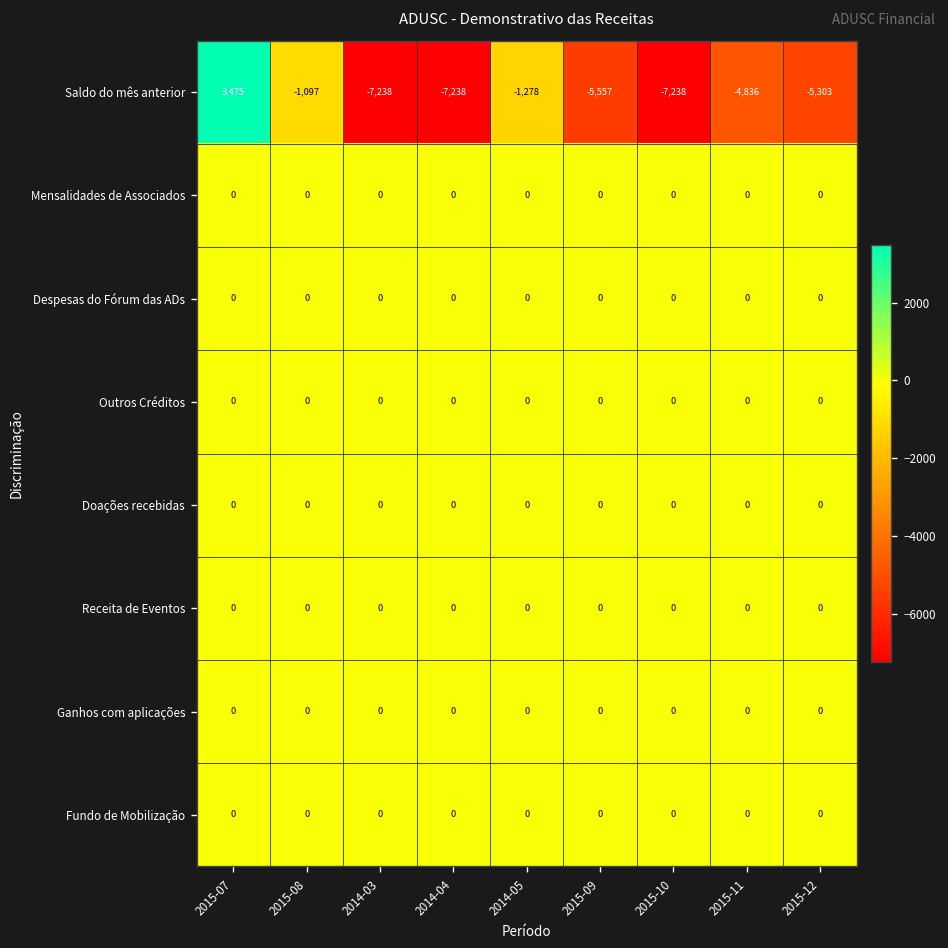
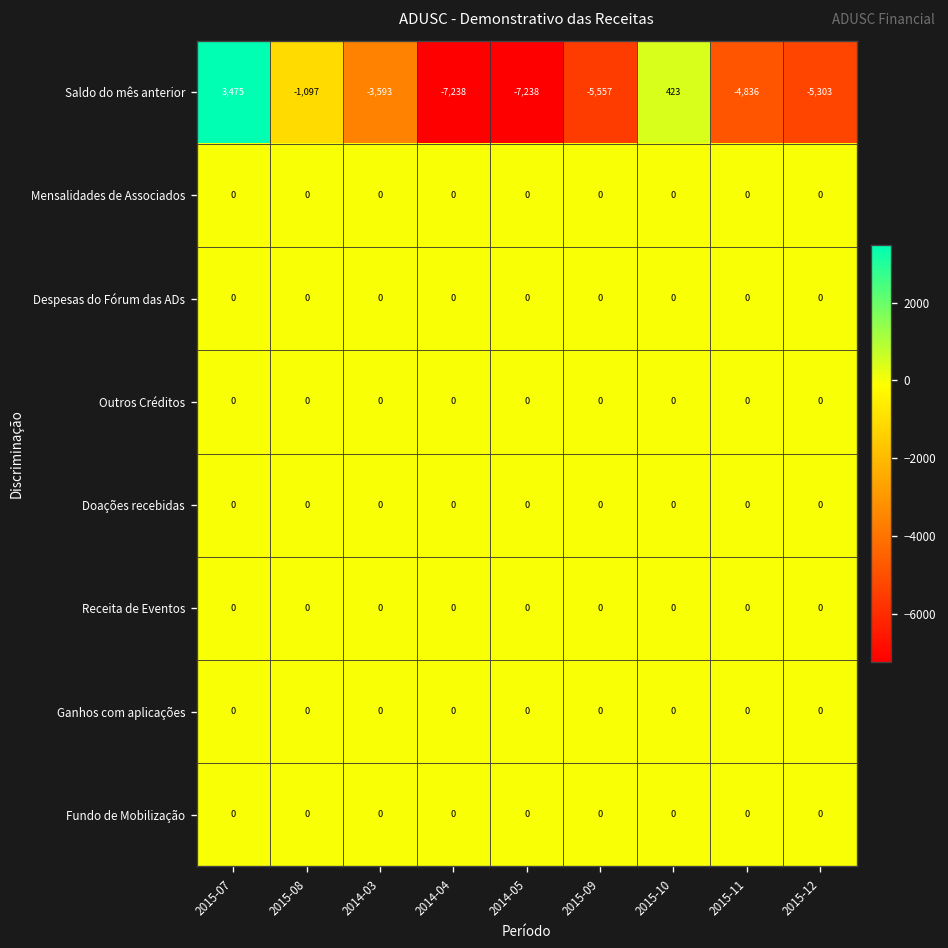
  {
    "Saldo do mês anterior": {
      "2015-07": "3,475",
      "2015-08": "-1,097",
-     "2014-03": "-7,238",
+     "2014-03": "-3,593",
      "2014-04": "-7,238",
-     "2014-05": "-1,278",
+     "2014-05": "-7,238",
      "2015-09": "-5,557",
-     "2015-10": "-7,238",
+     "2015-10": "423",
      "2015-11": "-4,836",
      "2015-12": "-5,303"
    },
    "Mensalidades de Associados": {
      "2015-07": "0",
      "2015-08": "0",
      "2014-03": "0",
      "2014-04": "0",
      "2014-05": "0",
      "2015-09": "0",
      "2015-10": "0",
      "2015-11": "0",
      "2015-12": "0"
    },
    "Despesas do Fórum das ADs": {
      "2015-07": "0",
      "2015-08": "0",
      "2014-03": "0",
      "2014-04": "0",
      "2014-05": "0",
      "2015-09": "0",
      "2015-10": "0",
      "2015-11": "0",
      "2015-12": "0"
    },
    "Outros Créditos": {
      "2015-07": "0",
      "2015-08": "0",
      "2014-03": "0",
      "2014-04": "0",
      "2014-05": "0",
      "2015-09": "0",
      "2015-10": "0",
      "2015-11": "0",
      "2015-12": "0"
    },
    "Doações recebidas": {
      "2015-07": "0",
      "2015-08": "0",
      "2014-03": "0",
      "2014-04": "0",
      "2014-05": "0",
      "2015-09": "0",
      "2015-10": "0",
      "2015-11": "0",
      "2015-12": "0"
    },
    "Receita de Eventos": {
      "2015-07": "0",
      "2015-08": "0",
      "2014-03": "0",
      "2014-04": "0",
      "2014-05": "0",
      "2015-09": "0",
      "2015-10": "0",
      "2015-11": "0",
      "2015-12": "0"
    },
    "Ganhos com aplicações": {
      "2015-07": "0",
      "2015-08": "0",
      "2014-03": "0",
      "2014-04": "0",
      "2014-05": "0",
      "2015-09": "0",
      "2015-10": "0",
      "2015-11": "0",
      "2015-12": "0"
    },
    "Fundo de Mobilização": {
      "2015-07": "0",
      "2015-08": "0",
      "2014-03": "0",
      "2014-04": "0",
      "2014-05": "0",
      "2015-09": "0",
      "2015-10": "0",
      "2015-11": "0",
      "2015-12": "0"
    }
  }
